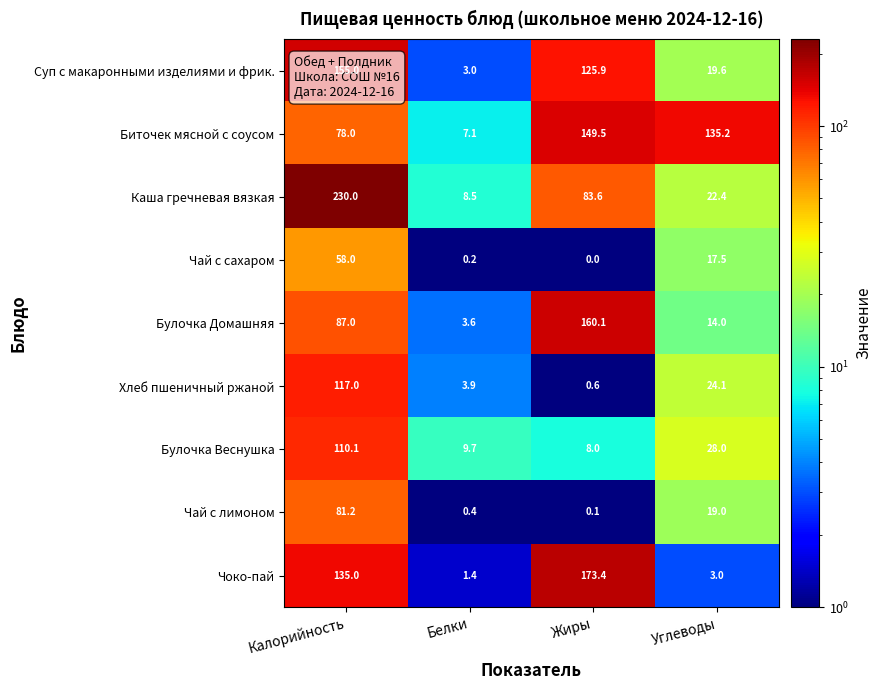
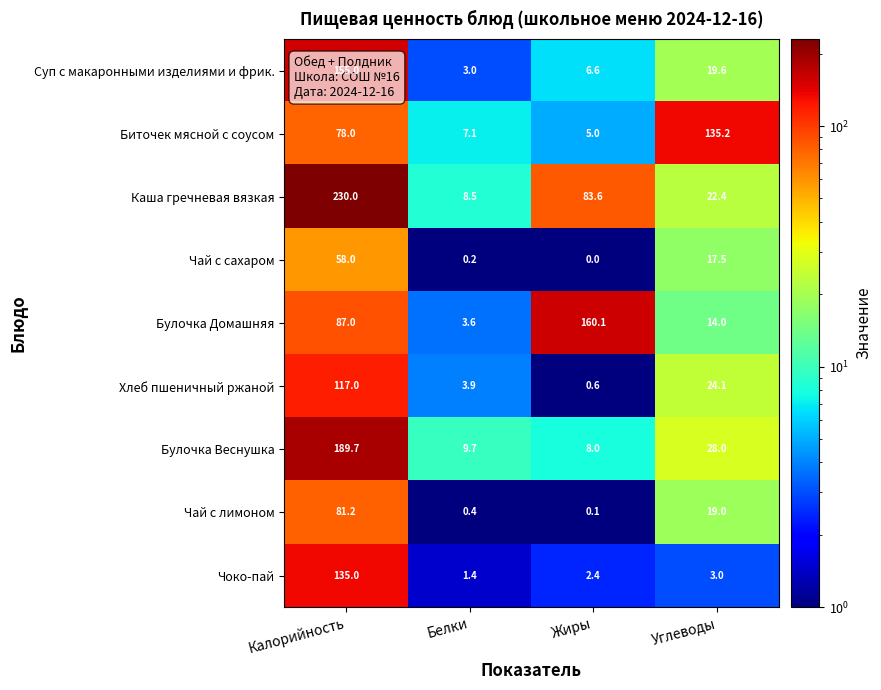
  {
    "Суп с макаронными изделиями и фрик.": {
      "Белки": 3.0,
-     "Жиры": 125.9,
+     "Жиры": 6.6,
      "Углеводы": 19.6
    },
    "Биточек мясной с соусом": {
      "Калорийность": 78.0,
      "Белки": 7.1,
-     "Жиры": 149.5,
+     "Жиры": 5.0,
      "Углеводы": 135.2
    },
    "Каша гречневая вязкая": {
      "Калорийность": 230.0,
      "Белки": 8.5,
      "Жиры": 83.6,
      "Углеводы": 22.4
    },
    "Чай с сахаром": {
      "Калорийность": 58.0,
      "Белки": 0.2,
      "Жиры": 0.0,
      "Углеводы": 17.5
    },
    "Булочка Домашняя": {
      "Калорийность": 87.0,
      "Белки": 3.6,
      "Жиры": 160.1,
      "Углеводы": 14.0
    },
    "Хлеб пшеничный ржаной": {
      "Калорийность": 117.0,
      "Белки": 3.9,
      "Жиры": 0.6,
      "Углеводы": 24.1
    },
    "Булочка Веснушка": {
-     "Калорийность": 110.1,
+     "Калорийность": 189.7,
      "Белки": 9.7,
      "Жиры": 8.0,
      "Углеводы": 28.0
    },
    "Чай с лимоном": {
      "Калорийность": 81.2,
      "Белки": 0.4,
      "Жиры": 0.1,
      "Углеводы": 19.0
    },
    "Чоко-пай": {
      "Калорийность": 135.0,
      "Белки": 1.4,
-     "Жиры": 173.4,
+     "Жиры": 2.4,
      "Углеводы": 3.0
    }
  }
